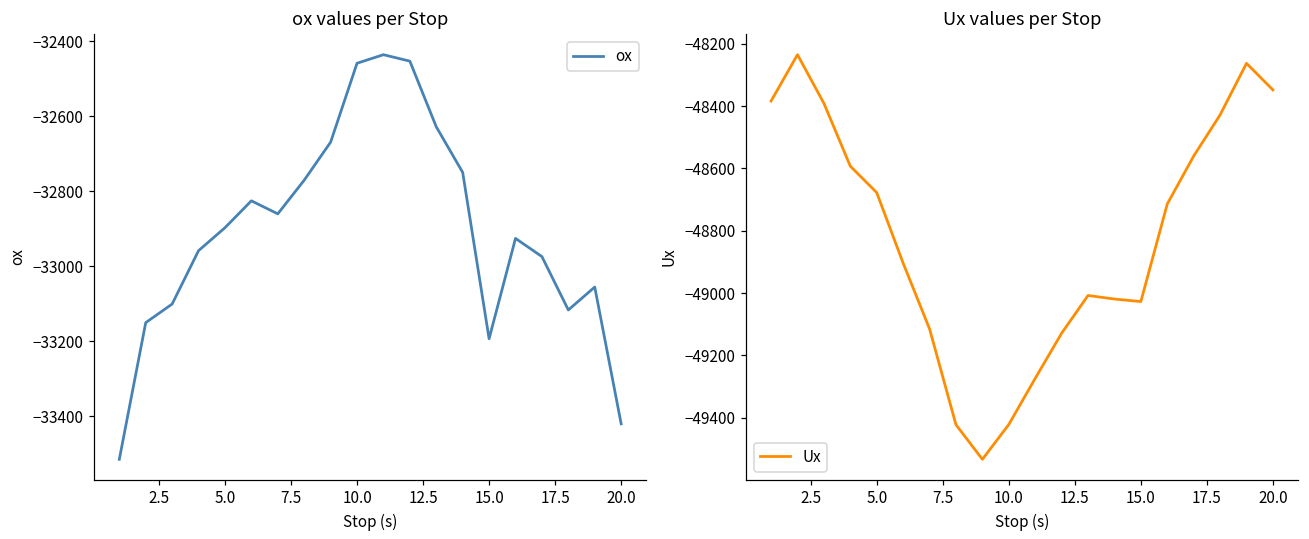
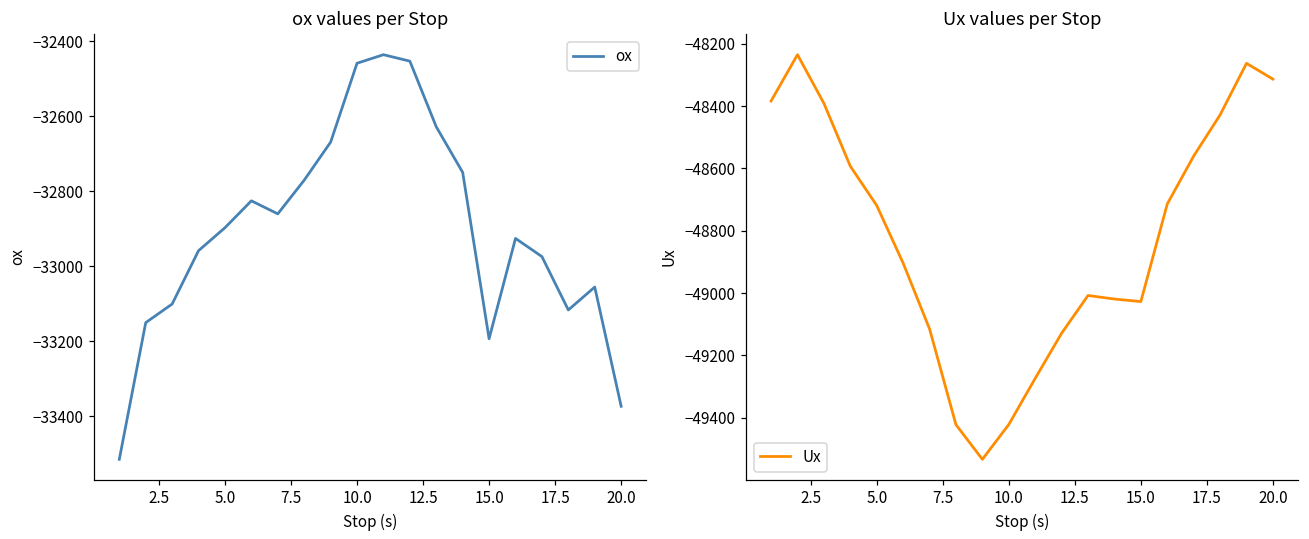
  {
    "ox values per Stop": {
      "5.0": -32900,
      "10.0": -32460,
      "15.0": -33190,
-     "20.0": -33420
+     "20.0": -33370
    },
    "Ux values per Stop": {
-     "5.0": -48680,
+     "5.0": -48720,
      "10.0": -49420,
      "15.0": -49030,
-     "20.0": -48350
+     "20.0": -48310
    }
  }
